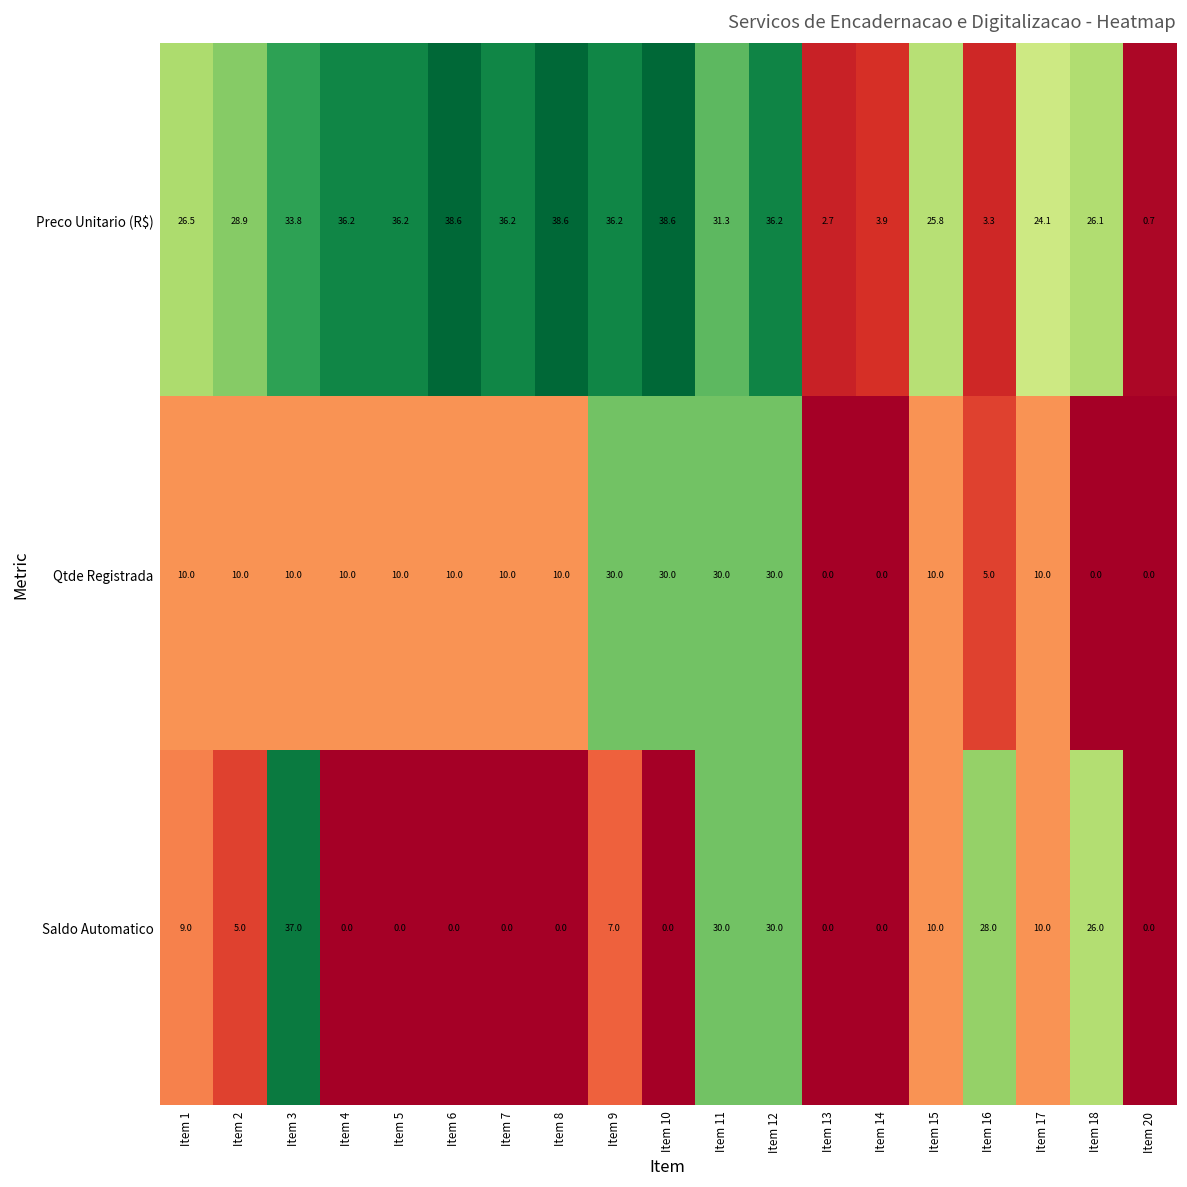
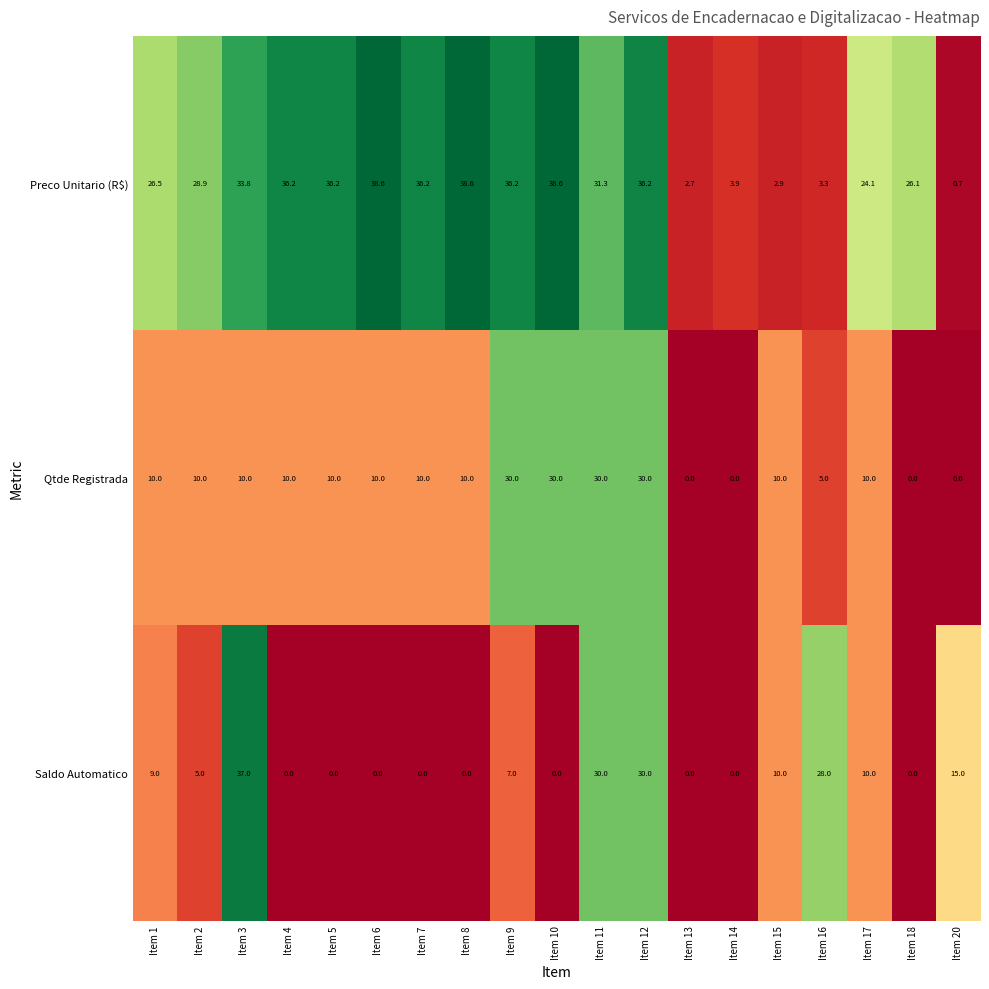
  {
    "Preco Unitario (R$)": {
      "Item 1": 26.5,
      "Item 2": 28.9,
      "Item 3": 33.8,
      "Item 4": 36.2,
      "Item 5": 36.2,
      "Item 6": 38.6,
      "Item 7": 36.2,
      "Item 8": 38.6,
      "Item 9": 36.2,
      "Item 10": 38.6,
      "Item 11": 31.3,
      "Item 12": 36.2,
      "Item 13": 2.7,
      "Item 14": 3.9,
-     "Item 15": 25.8,
+     "Item 15": 2.9,
      "Item 16": 3.3,
      "Item 17": 24.1,
      "Item 18": 26.1,
      "Item 20": 0.7
    },
    "Qtde Registrada": {
      "Item 1": 10.0,
      "Item 2": 10.0,
      "Item 3": 10.0,
      "Item 4": 10.0,
      "Item 5": 10.0,
      "Item 6": 10.0,
      "Item 7": 10.0,
      "Item 8": 10.0,
      "Item 9": 30.0,
      "Item 10": 30.0,
      "Item 11": 30.0,
      "Item 12": 30.0,
      "Item 13": 0.0,
      "Item 14": 0.0,
      "Item 15": 10.0,
      "Item 16": 5.0,
      "Item 17": 10.0,
      "Item 18": 0.0,
      "Item 20": 0.0
    },
    "Saldo Automatico": {
      "Item 1": 9.0,
      "Item 2": 5.0,
      "Item 3": 37.0,
      "Item 4": 0.0,
      "Item 5": 0.0,
      "Item 6": 0.0,
      "Item 7": 0.0,
      "Item 8": 0.0,
      "Item 9": 7.0,
      "Item 10": 0.0,
      "Item 11": 30.0,
      "Item 12": 30.0,
      "Item 13": 0.0,
      "Item 14": 0.0,
      "Item 15": 10.0,
      "Item 16": 28.0,
      "Item 17": 10.0,
-     "Item 18": 26.0,
-     "Item 20": 0.0
+     "Item 18": 0.0,
+     "Item 20": 15.0
    }
  }
